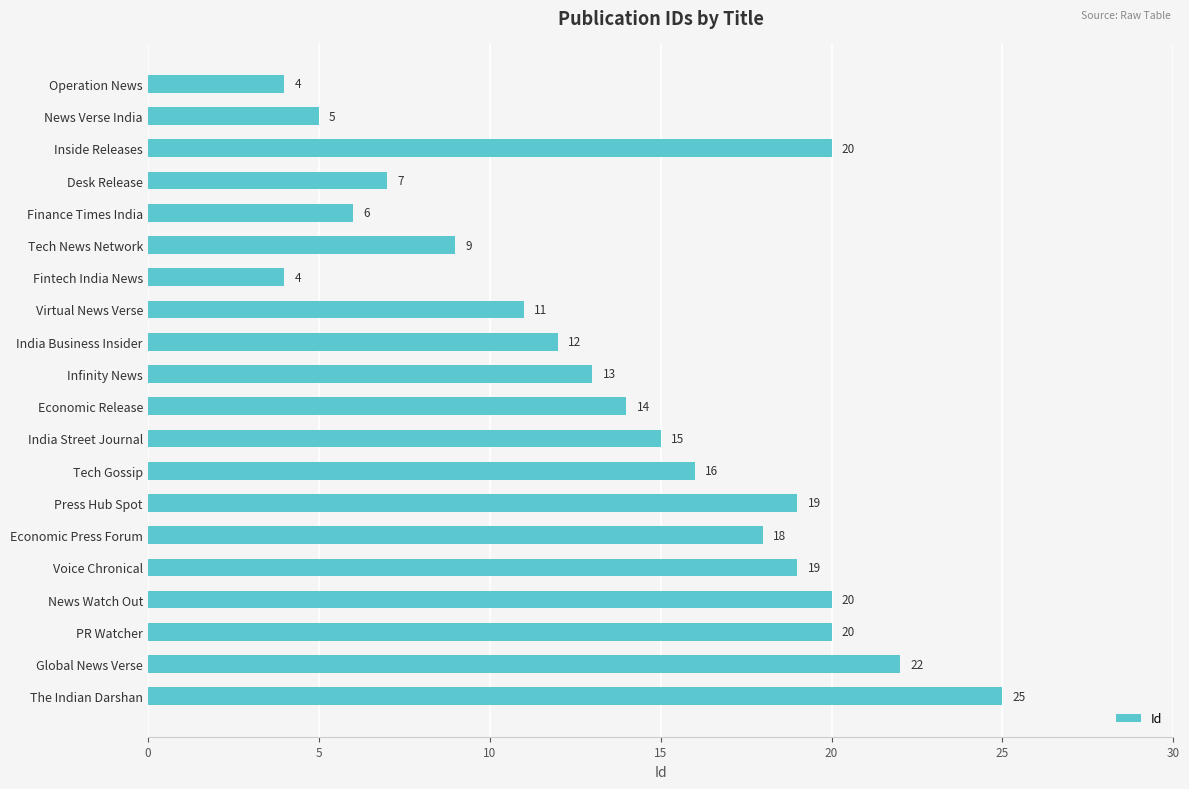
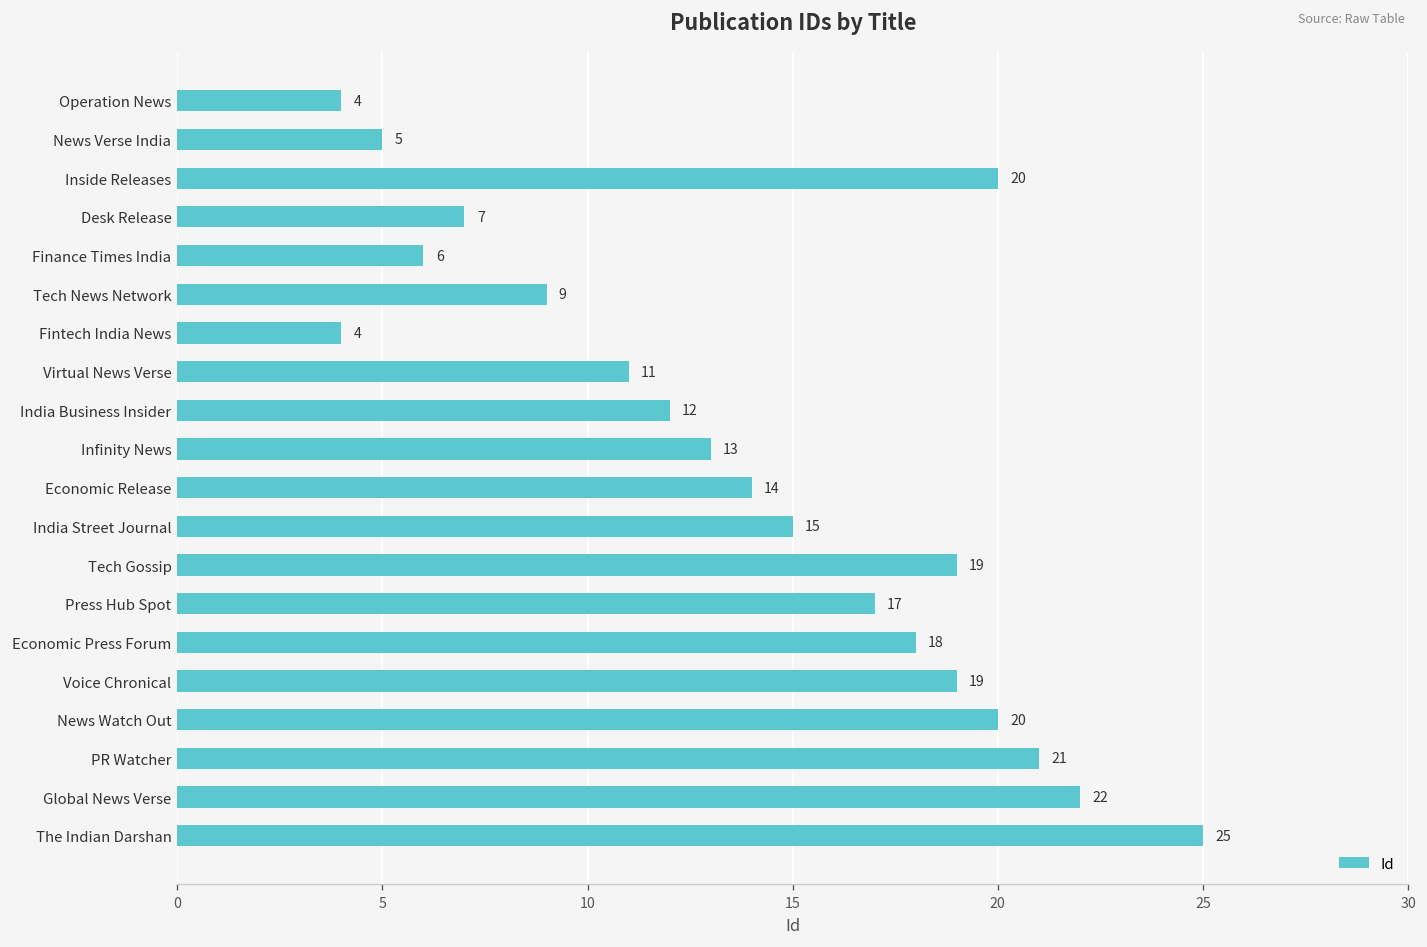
  {
    "Operation News": 4,
    "News Verse India": 5,
    "Inside Releases": 20,
    "Desk Release": 7,
    "Finance Times India": 6,
    "Tech News Network": 9,
    "Fintech India News": 4,
    "Virtual News Verse": 11,
    "India Business Insider": 12,
    "Infinity News": 13,
    "Economic Release": 14,
    "India Street Journal": 15,
-   "Tech Gossip": 16,
-   "Press Hub Spot": 19,
+   "Tech Gossip": 19,
+   "Press Hub Spot": 17,
    "Economic Press Forum": 18,
    "Voice Chronical": 19,
    "News Watch Out": 20,
-   "PR Watcher": 20,
+   "PR Watcher": 21,
    "Global News Verse": 22,
    "The Indian Darshan": 25
  }
